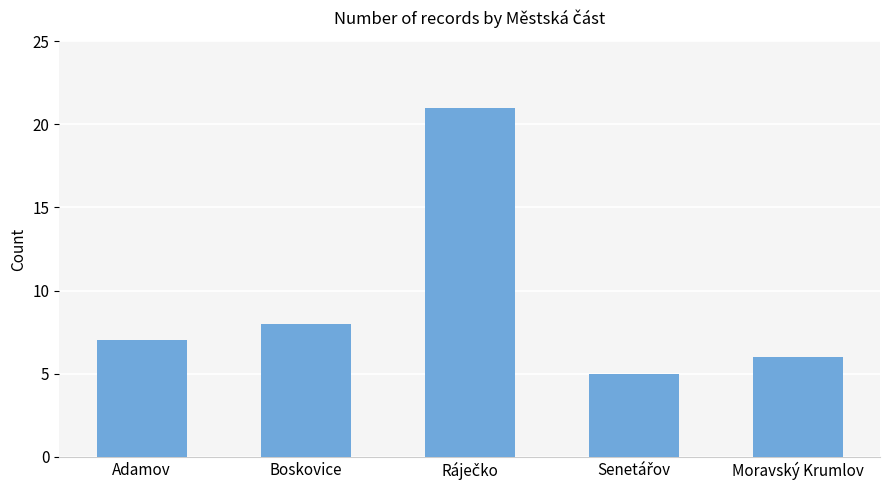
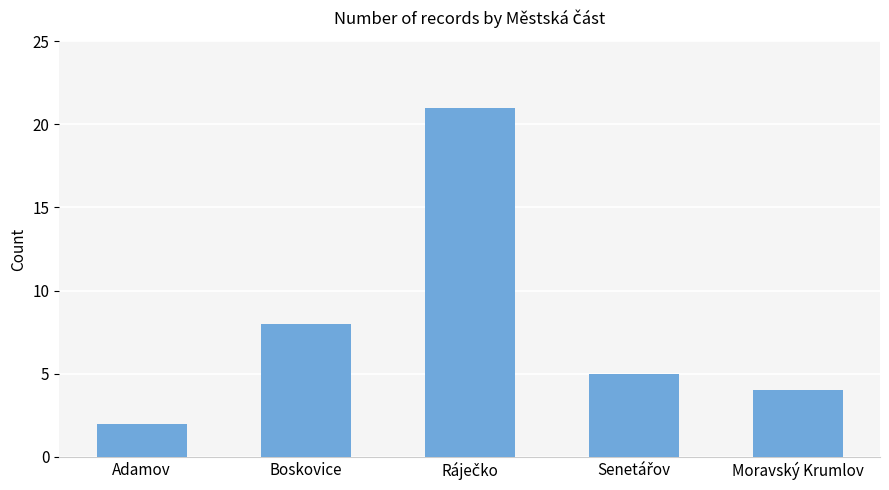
  {
-   "Adamov": 7,
+   "Adamov": 2,
    "Boskovice": 8,
    "Ráječko": 21,
    "Senetářov": 5,
-   "Moravský Krumlov": 6
+   "Moravský Krumlov": 4
  }
